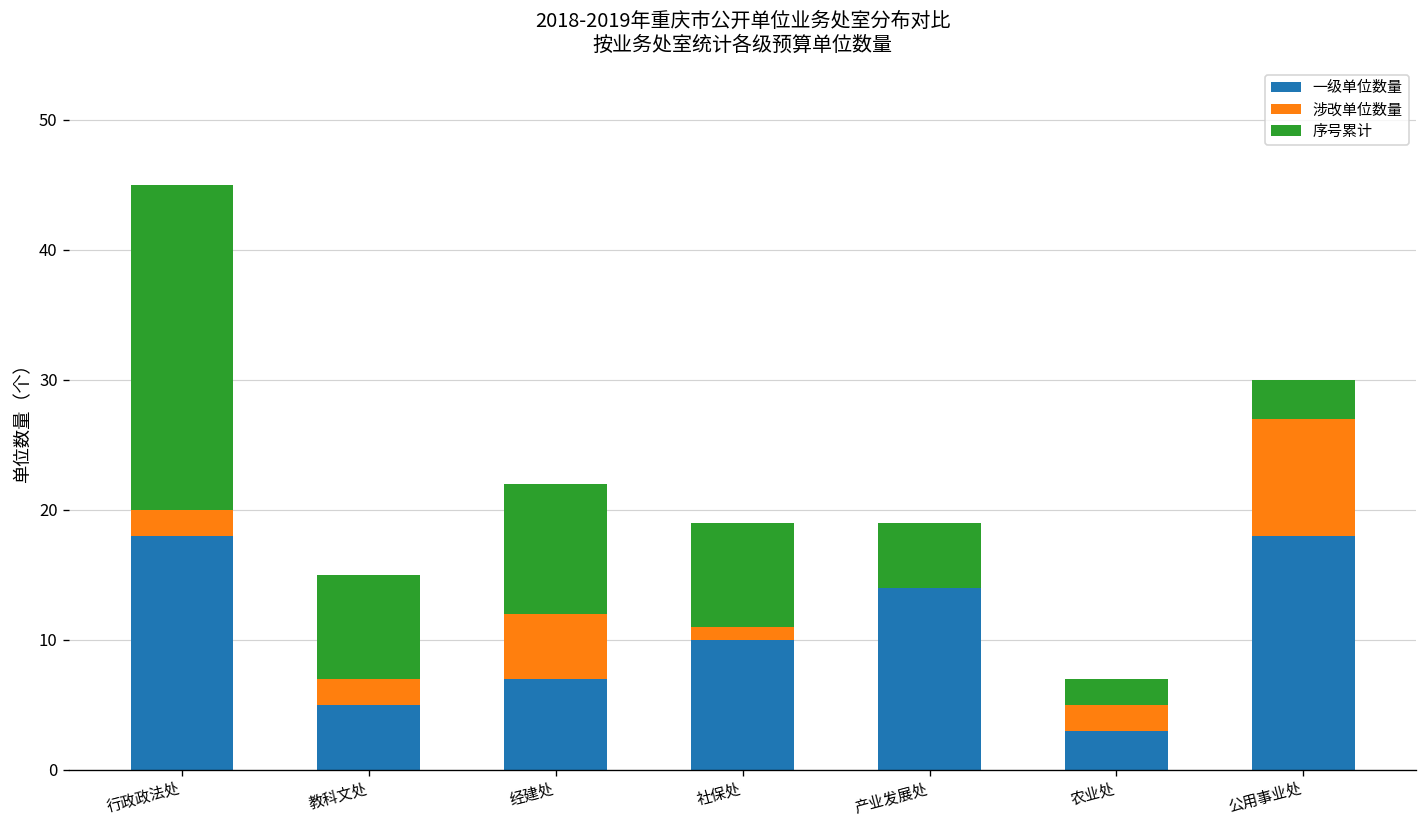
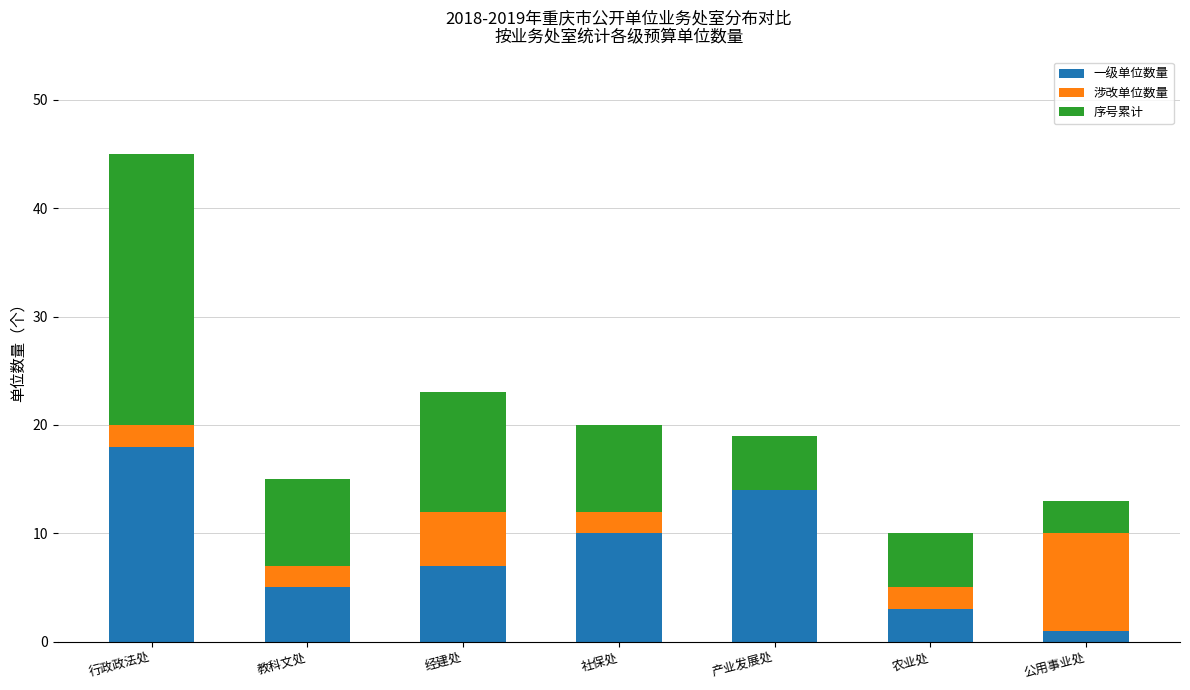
  {
    "一级单位数量": {
      "行政政法处": 18,
      "教科文处": 5,
      "经建处": 7,
      "社保处": 10,
      "产业发展处": 14,
      "农业处": 3,
-     "公用事业处": 18
+     "公用事业处": 1
    },
    "涉改单位数量": {
      "行政政法处": 2,
      "教科文处": 2,
      "经建处": 5,
-     "社保处": 1,
+     "社保处": 2,
      "产业发展处": 0,
      "农业处": 2,
      "公用事业处": 9
    },
    "序号累计": {
      "行政政法处": 25,
      "教科文处": 8,
-     "经建处": 10,
+     "经建处": 11,
      "社保处": 8,
      "产业发展处": 5,
-     "农业处": 2,
+     "农业处": 5,
      "公用事业处": 3
    }
  }
